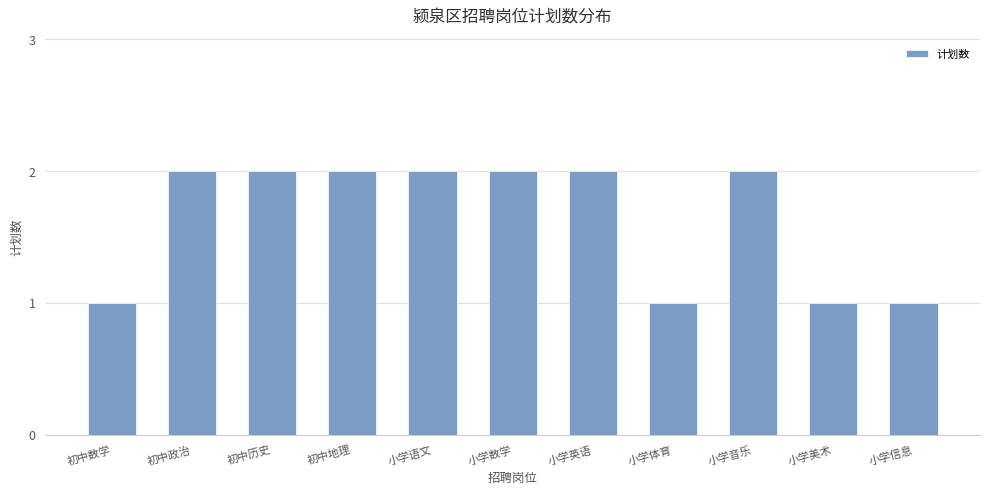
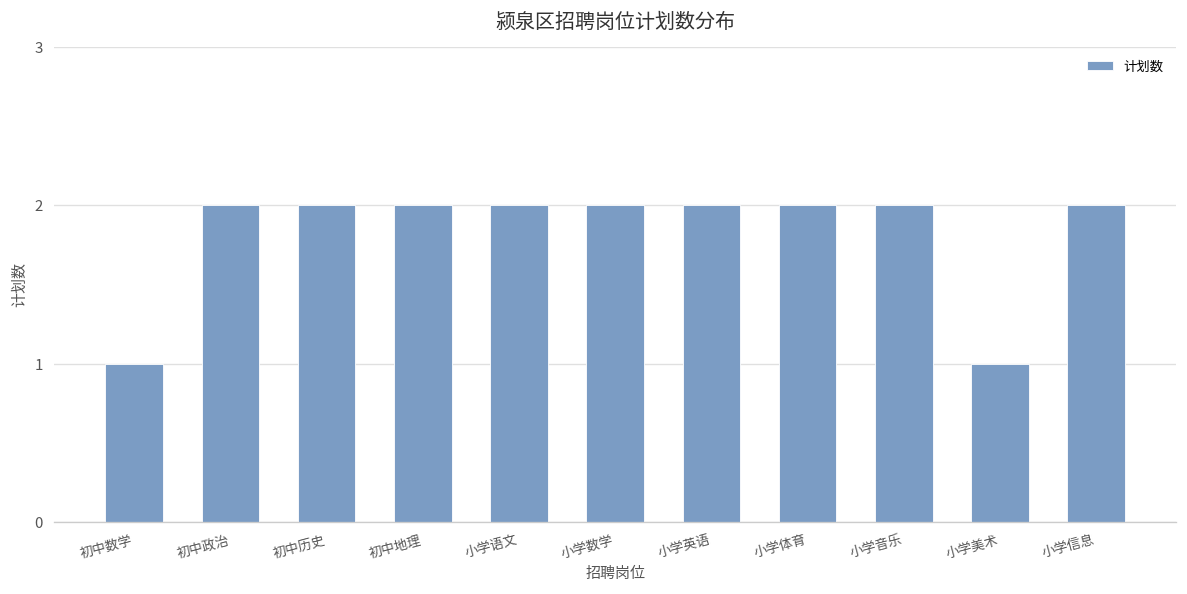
  {
    "初中数学": 1,
    "初中政治": 2,
    "初中历史": 2,
    "初中地理": 2,
    "小学语文": 2,
    "小学数学": 2,
    "小学英语": 2,
-   "小学体育": 1,
+   "小学体育": 2,
    "小学音乐": 2,
    "小学美术": 1,
-   "小学信息": 1
+   "小学信息": 2
  }
